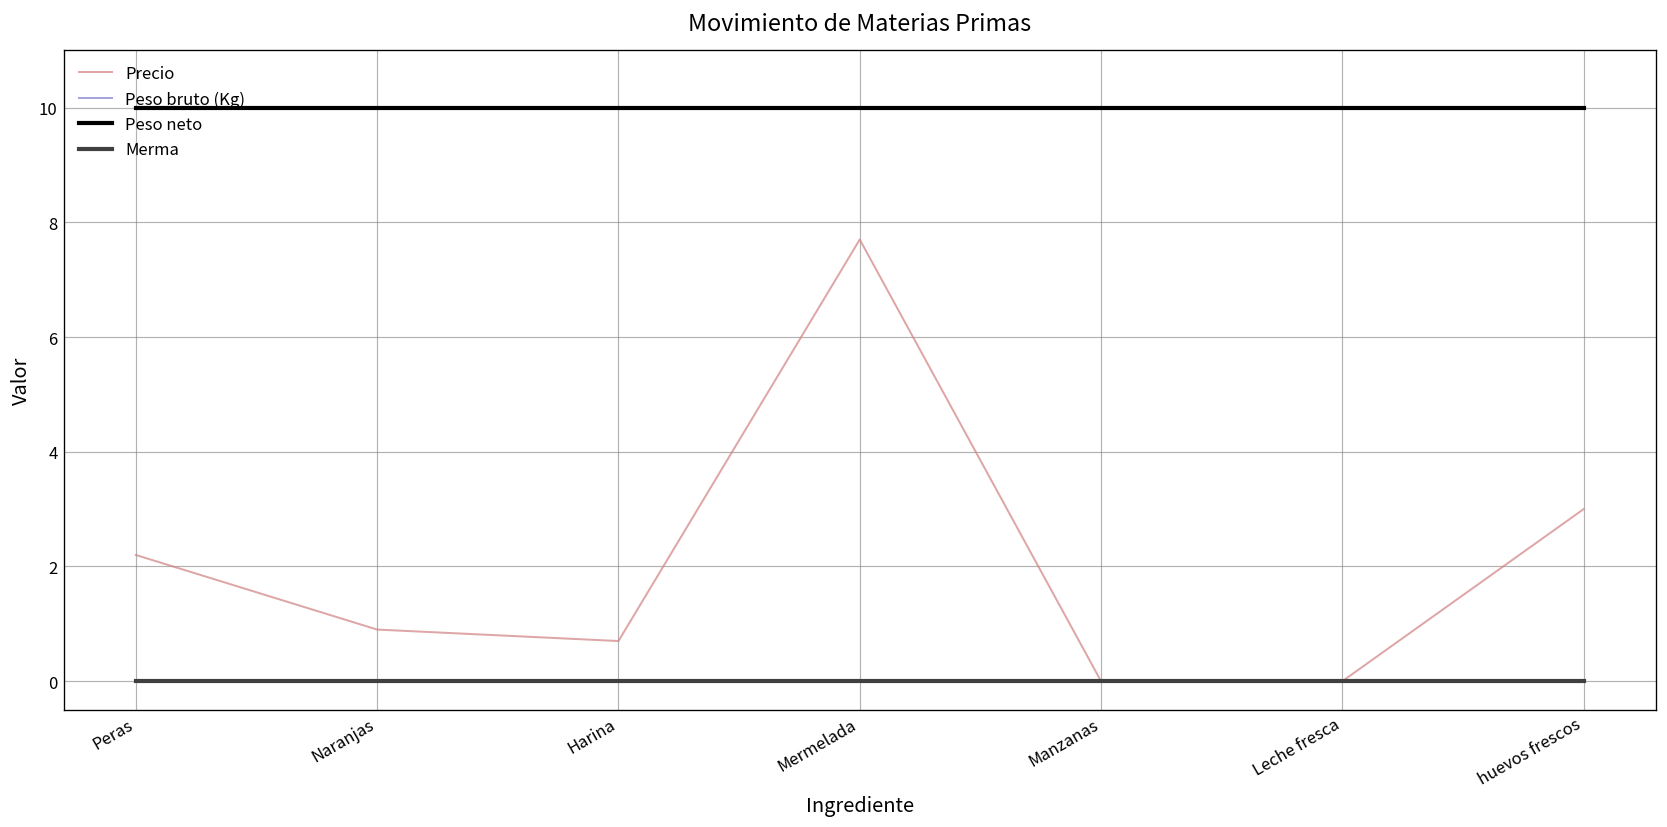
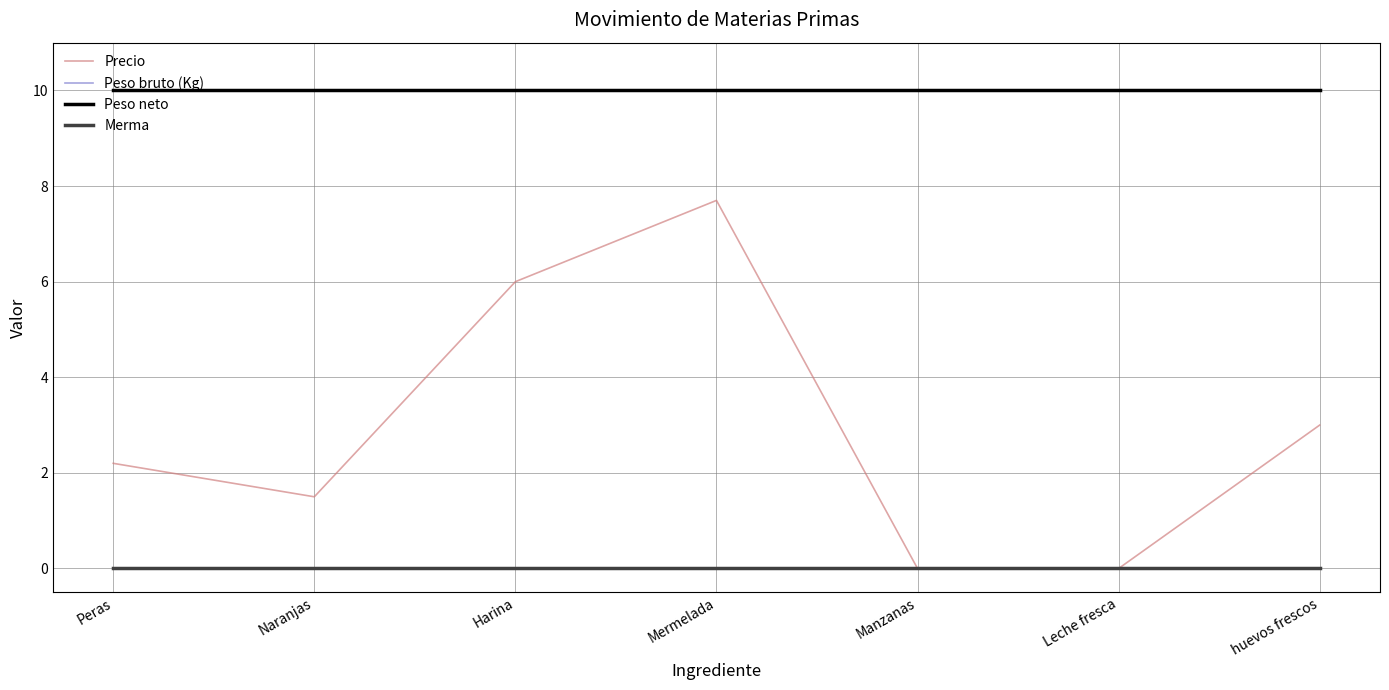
  {
    "Precio": {
      "Peras": 2.2,
-     "Naranjas": 0.9,
-     "Harina": 0.7,
+     "Naranjas": 1.5,
+     "Harina": 6.0,
      "Mermelada": 7.7,
      "huevos frescos": 3.0
    },
    "Peso neto": {
      "Peras": 10.0,
      "Naranjas": 10.0,
      "Harina": 10.0,
      "Mermelada": 10.0,
      "Manzanas": 10.0,
      "Leche fresca": 10.0,
      "huevos frescos": 10.0
    },
    "Merma": {
      "Peras": 0.0,
      "Naranjas": 0.0,
      "Harina": 0.0,
      "Mermelada": 0.0,
      "huevos frescos": 0.0
    }
  }
